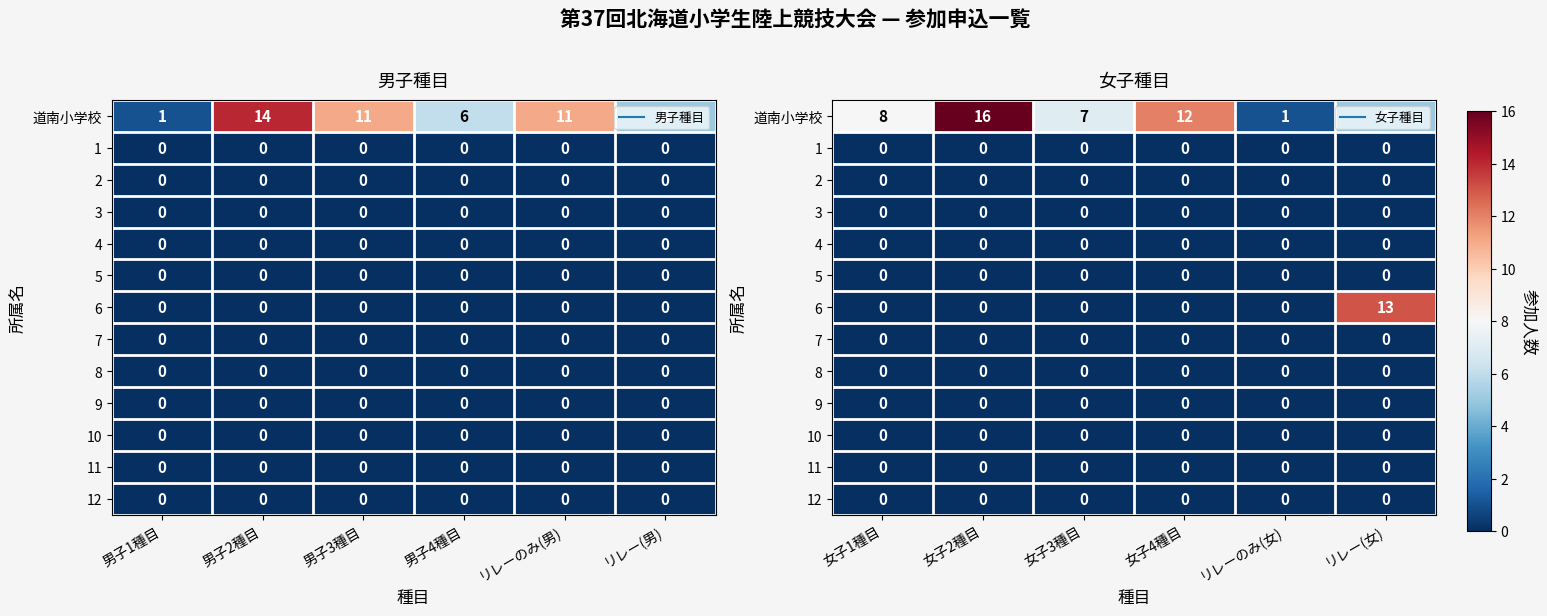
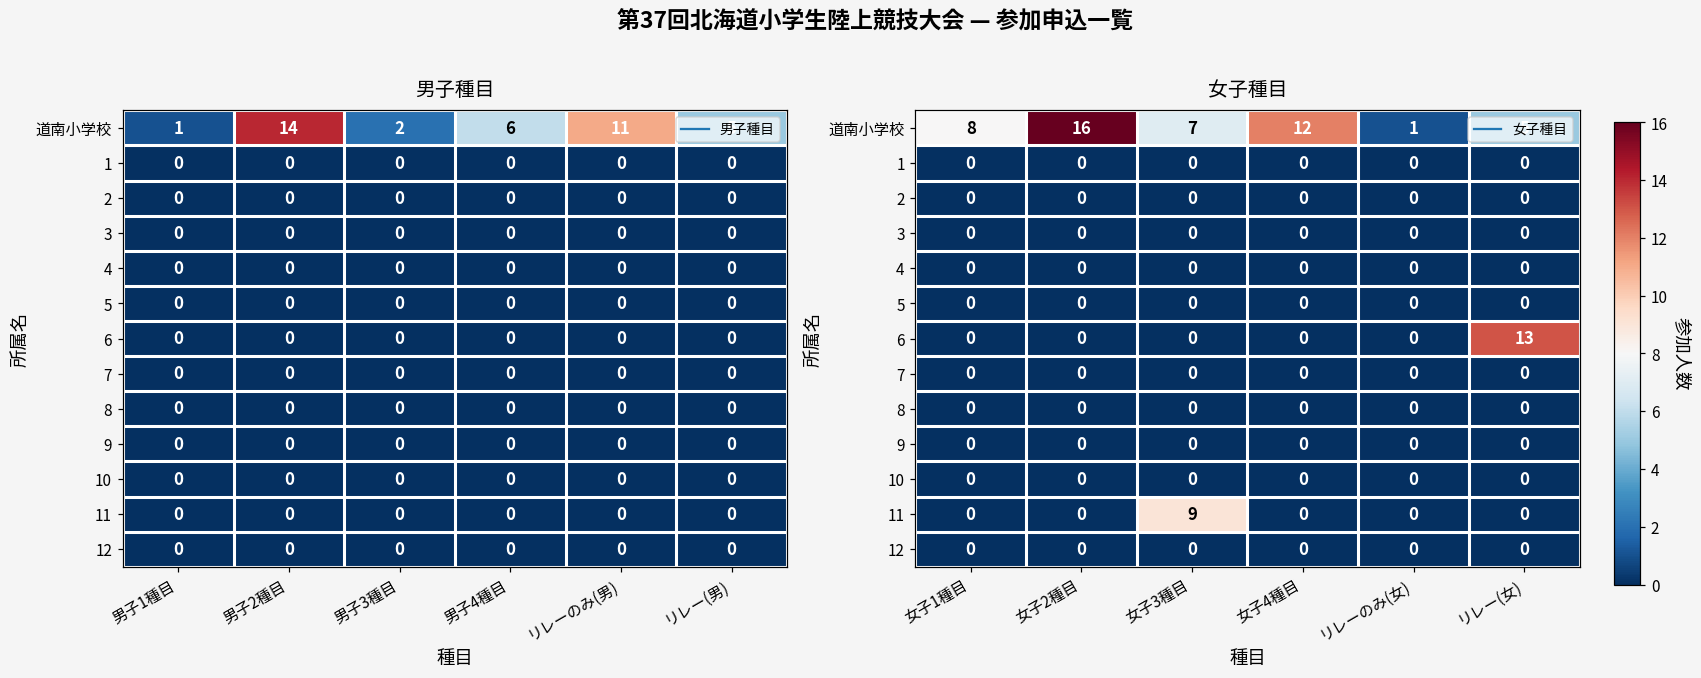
  {
    "男子種目": {
      "道南小学校": {
        "男子1種目": 1,
        "男子2種目": 14,
-       "男子3種目": 11,
+       "男子3種目": 2,
        "男子4種目": 6,
        "リレーのみ(男)": 11
      },
      "1": {
        "男子1種目": 0,
        "男子2種目": 0,
        "男子3種目": 0,
        "男子4種目": 0,
        "リレーのみ(男)": 0,
        "リレー(男)": 0
      },
      "2": {
        "男子1種目": 0,
        "男子2種目": 0,
        "男子3種目": 0,
        "男子4種目": 0,
        "リレーのみ(男)": 0,
        "リレー(男)": 0
      },
      "3": {
        "男子1種目": 0,
        "男子2種目": 0,
        "男子3種目": 0,
        "男子4種目": 0,
        "リレーのみ(男)": 0,
        "リレー(男)": 0
      },
      "4": {
        "男子1種目": 0,
        "男子2種目": 0,
        "男子3種目": 0,
        "男子4種目": 0,
        "リレーのみ(男)": 0,
        "リレー(男)": 0
      },
      "5": {
        "男子1種目": 0,
        "男子2種目": 0,
        "男子3種目": 0,
        "男子4種目": 0,
        "リレーのみ(男)": 0,
        "リレー(男)": 0
      },
      "6": {
        "男子1種目": 0,
        "男子2種目": 0,
        "男子3種目": 0,
        "男子4種目": 0,
        "リレーのみ(男)": 0,
        "リレー(男)": 0
      },
      "7": {
        "男子1種目": 0,
        "男子2種目": 0,
        "男子3種目": 0,
        "男子4種目": 0,
        "リレーのみ(男)": 0,
        "リレー(男)": 0
      },
      "8": {
        "男子1種目": 0,
        "男子2種目": 0,
        "男子3種目": 0,
        "男子4種目": 0,
        "リレーのみ(男)": 0,
        "リレー(男)": 0
      },
      "9": {
        "男子1種目": 0,
        "男子2種目": 0,
        "男子3種目": 0,
        "男子4種目": 0,
        "リレーのみ(男)": 0,
        "リレー(男)": 0
      },
      "10": {
        "男子1種目": 0,
        "男子2種目": 0,
        "男子3種目": 0,
        "男子4種目": 0,
        "リレーのみ(男)": 0,
        "リレー(男)": 0
      },
      "11": {
        "男子1種目": 0,
        "男子2種目": 0,
        "男子3種目": 0,
        "男子4種目": 0,
        "リレーのみ(男)": 0,
        "リレー(男)": 0
      },
      "12": {
        "男子1種目": 0,
        "男子2種目": 0,
        "男子3種目": 0,
        "男子4種目": 0,
        "リレーのみ(男)": 0,
        "リレー(男)": 0
      }
    },
    "女子種目": {
      "道南小学校": {
        "女子1種目": 8,
        "女子2種目": 16,
        "女子3種目": 7,
        "女子4種目": 12,
        "リレーのみ(女)": 1
      },
      "1": {
        "女子1種目": 0,
        "女子2種目": 0,
        "女子3種目": 0,
        "女子4種目": 0,
        "リレーのみ(女)": 0,
        "リレー(女)": 0
      },
      "2": {
        "女子1種目": 0,
        "女子2種目": 0,
        "女子3種目": 0,
        "女子4種目": 0,
        "リレーのみ(女)": 0,
        "リレー(女)": 0
      },
      "3": {
        "女子1種目": 0,
        "女子2種目": 0,
        "女子3種目": 0,
        "女子4種目": 0,
        "リレーのみ(女)": 0,
        "リレー(女)": 0
      },
      "4": {
        "女子1種目": 0,
        "女子2種目": 0,
        "女子3種目": 0,
        "女子4種目": 0,
        "リレーのみ(女)": 0,
        "リレー(女)": 0
      },
      "5": {
        "女子1種目": 0,
        "女子2種目": 0,
        "女子3種目": 0,
        "女子4種目": 0,
        "リレーのみ(女)": 0,
        "リレー(女)": 0
      },
      "6": {
        "女子1種目": 0,
        "女子2種目": 0,
        "女子3種目": 0,
        "女子4種目": 0,
        "リレーのみ(女)": 0,
        "リレー(女)": 13
      },
      "7": {
        "女子1種目": 0,
        "女子2種目": 0,
        "女子3種目": 0,
        "女子4種目": 0,
        "リレーのみ(女)": 0,
        "リレー(女)": 0
      },
      "8": {
        "女子1種目": 0,
        "女子2種目": 0,
        "女子3種目": 0,
        "女子4種目": 0,
        "リレーのみ(女)": 0,
        "リレー(女)": 0
      },
      "9": {
        "女子1種目": 0,
        "女子2種目": 0,
        "女子3種目": 0,
        "女子4種目": 0,
        "リレーのみ(女)": 0,
        "リレー(女)": 0
      },
      "10": {
        "女子1種目": 0,
        "女子2種目": 0,
        "女子3種目": 0,
        "女子4種目": 0,
        "リレーのみ(女)": 0,
        "リレー(女)": 0
      },
      "11": {
        "女子1種目": 0,
        "女子2種目": 0,
-       "女子3種目": 0,
+       "女子3種目": 9,
        "女子4種目": 0,
        "リレーのみ(女)": 0,
        "リレー(女)": 0
      },
      "12": {
        "女子1種目": 0,
        "女子2種目": 0,
        "女子3種目": 0,
        "女子4種目": 0,
        "リレーのみ(女)": 0,
        "リレー(女)": 0
      }
    }
  }
